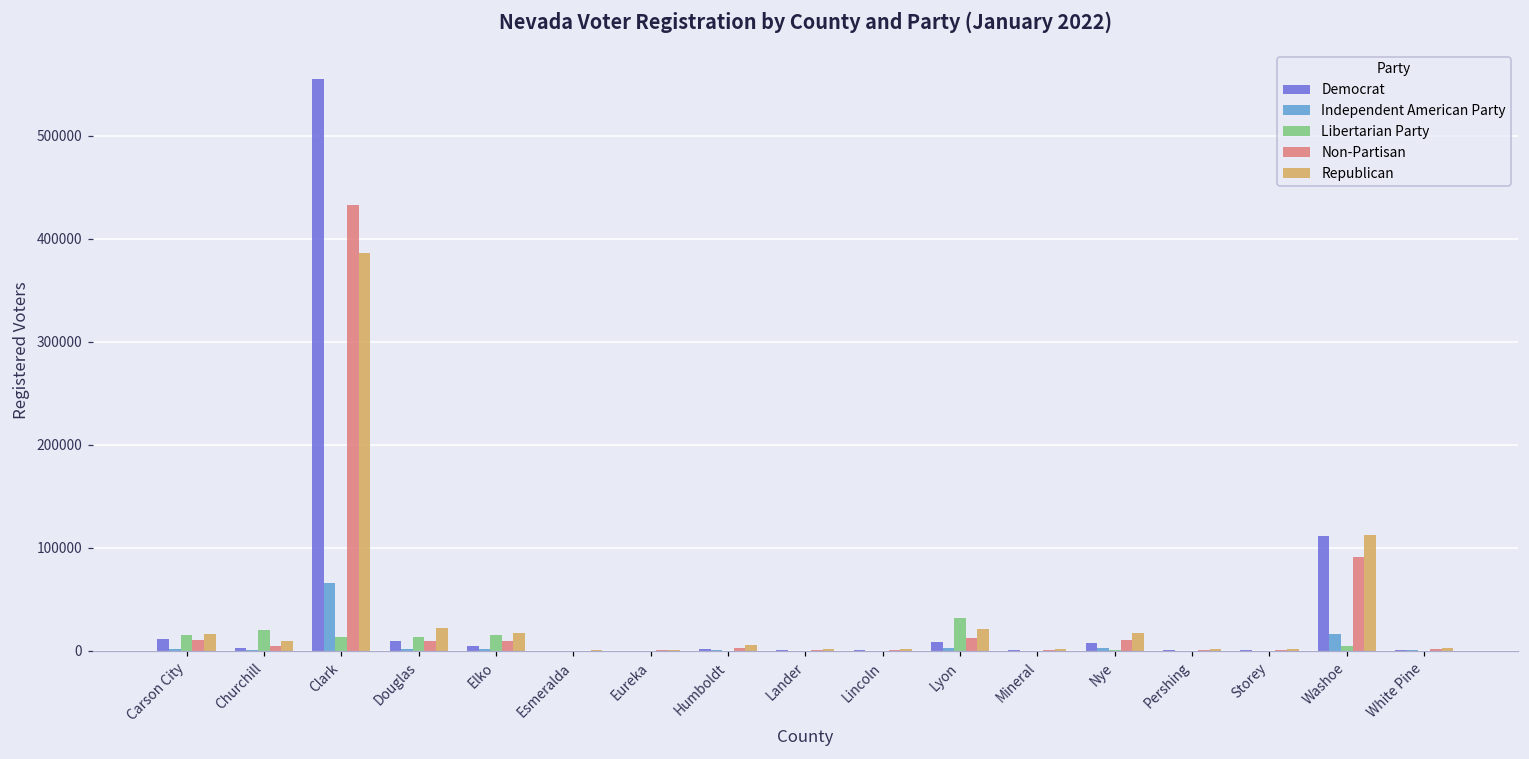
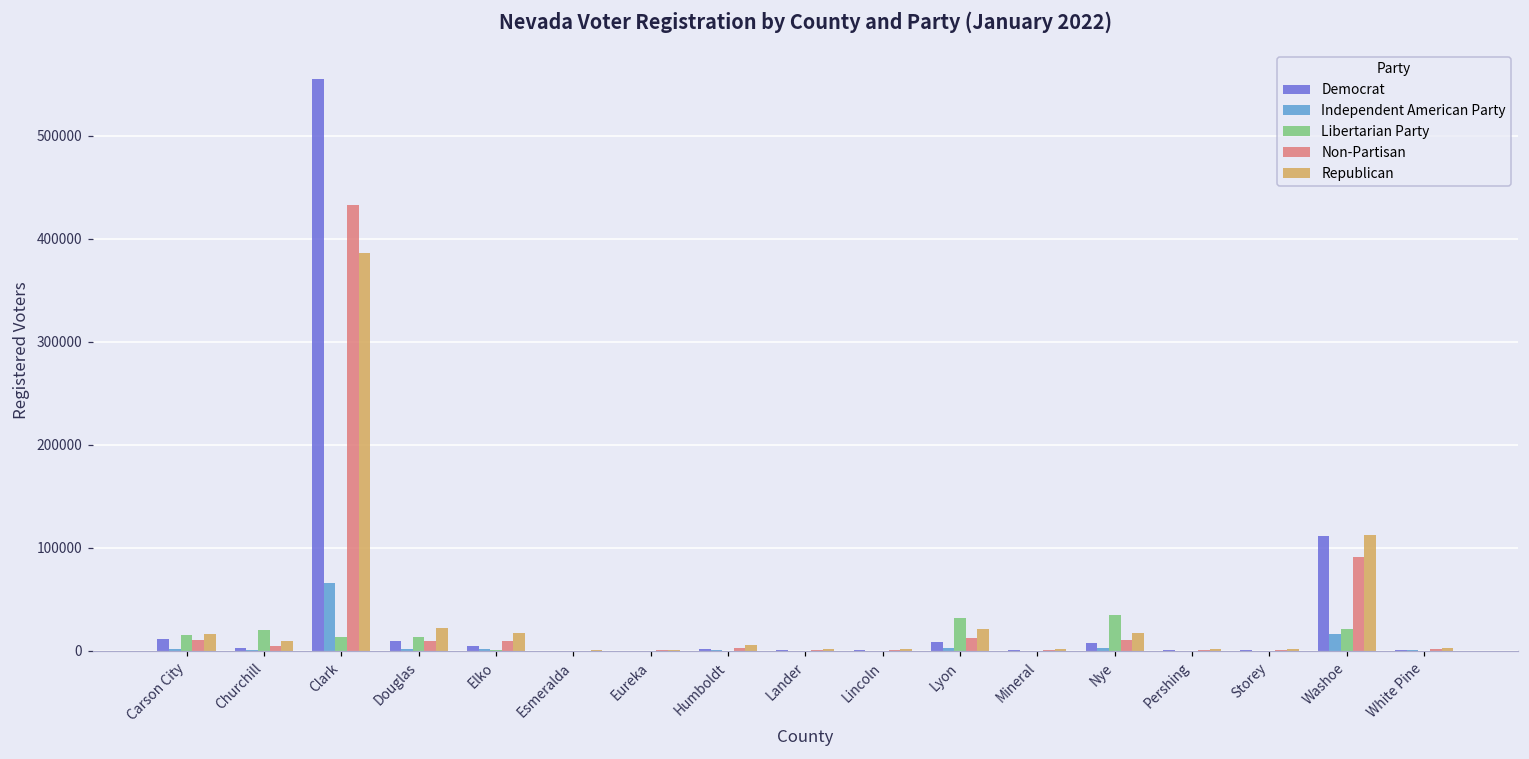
  {
    "Libertarian Party": {
      "Carson City": 10000,
      "Churchill": 20000,
      "Clark": 10000,
      "Douglas": 10000,
-     "Elko": 20000,
+     "Elko": 0,
      "Lyon": 30000,
-     "Nye": 0,
-     "Washoe": 0
+     "Nye": 30000,
+     "Washoe": 20000
    }
  }
